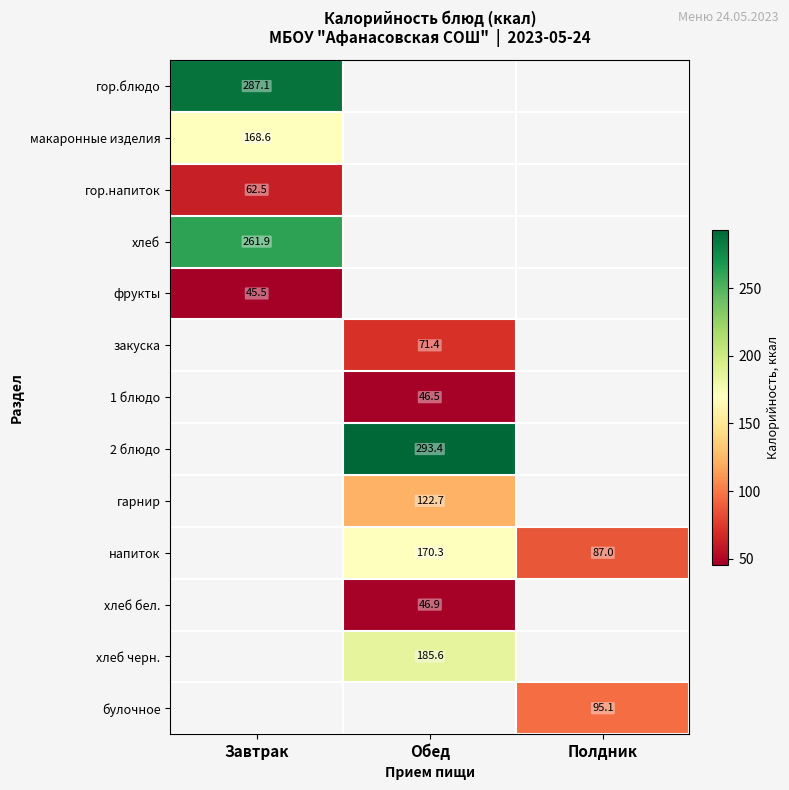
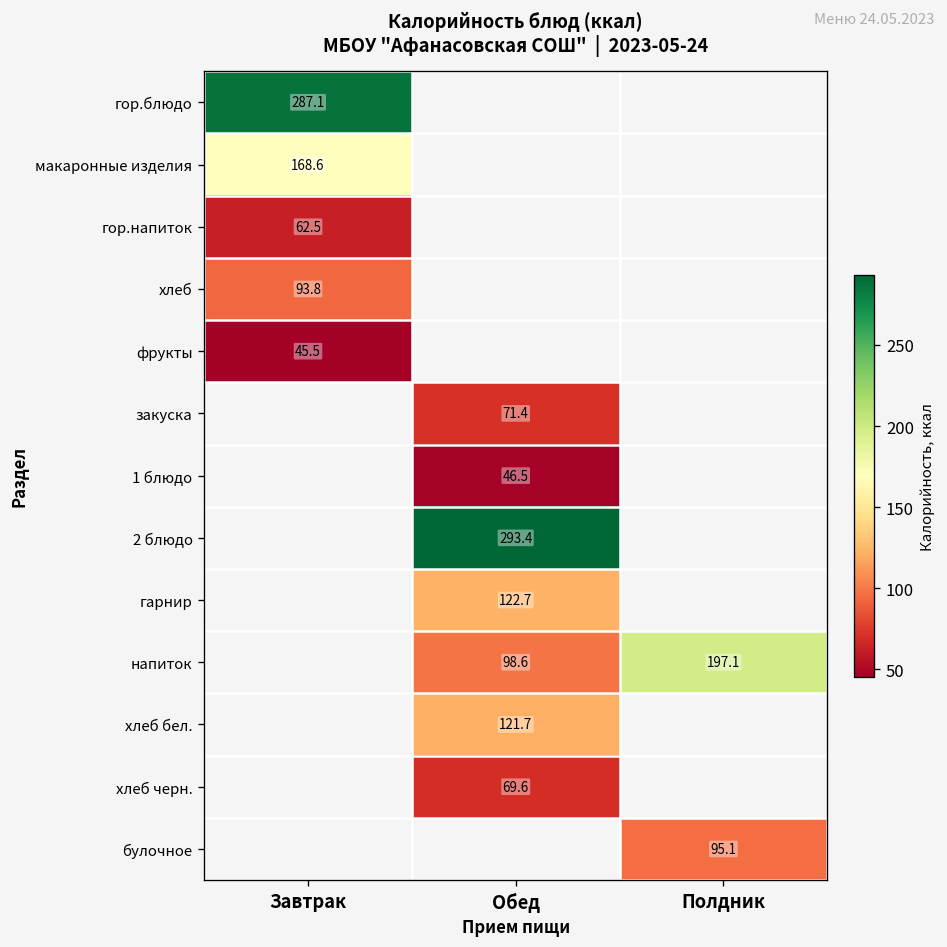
  {
    "хлеб": {
-     "Завтрак": 261.9
+     "Завтрак": 93.8
    },
    "напиток": {
-     "Обед": 170.3,
-     "Полдник": 87.0
+     "Обед": 98.6,
+     "Полдник": 197.1
    },
    "хлеб бел.": {
-     "Обед": 46.9
+     "Обед": 121.7
    },
    "хлеб черн.": {
-     "Обед": 185.6
+     "Обед": 69.6
    }
  }
